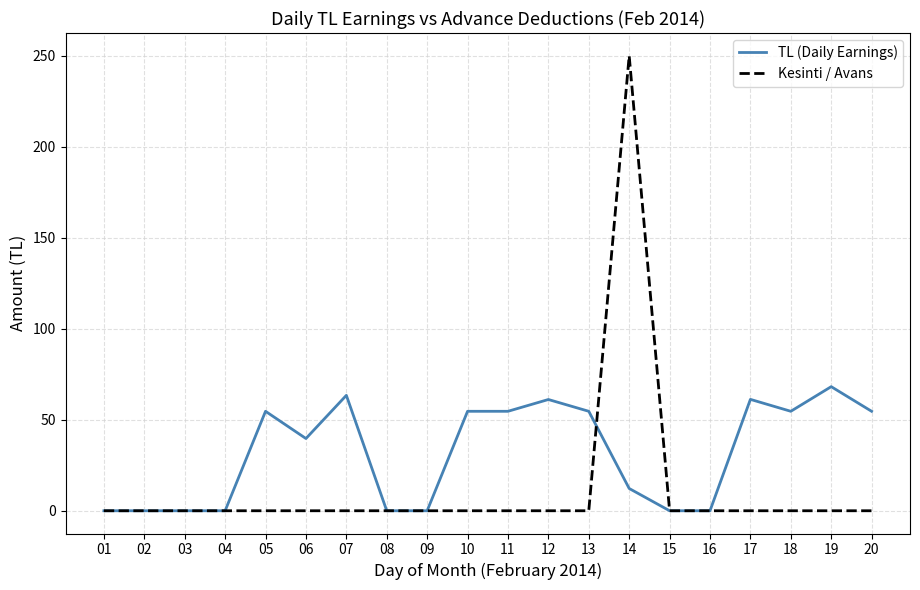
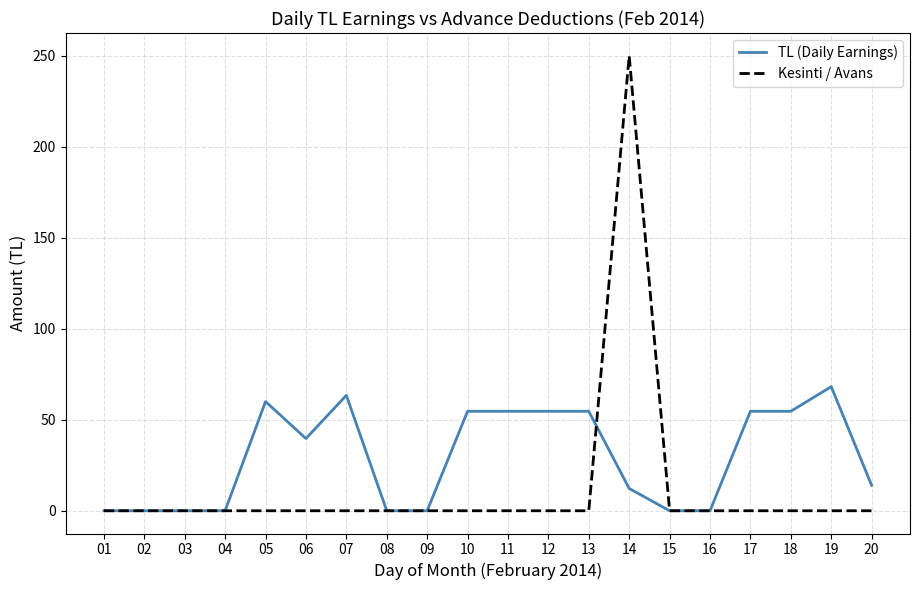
  {
    "TL (Daily Earnings)": {
-     "05": 55,
+     "05": 60,
      "06": 40,
      "07": 63,
      "10": 55,
      "11": 55,
-     "12": 61,
+     "12": 55,
      "13": 55,
      "14": 12,
-     "17": 61,
+     "17": 55,
      "18": 55,
      "19": 68,
-     "20": 55
+     "20": 14
    },
    "Kesinti / Avans": {
      "05": 0,
      "06": 0,
      "07": 0,
      "10": 0,
      "11": 0,
      "12": 0,
      "13": 0,
      "14": 250,
      "17": 0,
      "18": 0,
      "19": 0,
      "20": 0
    }
  }
